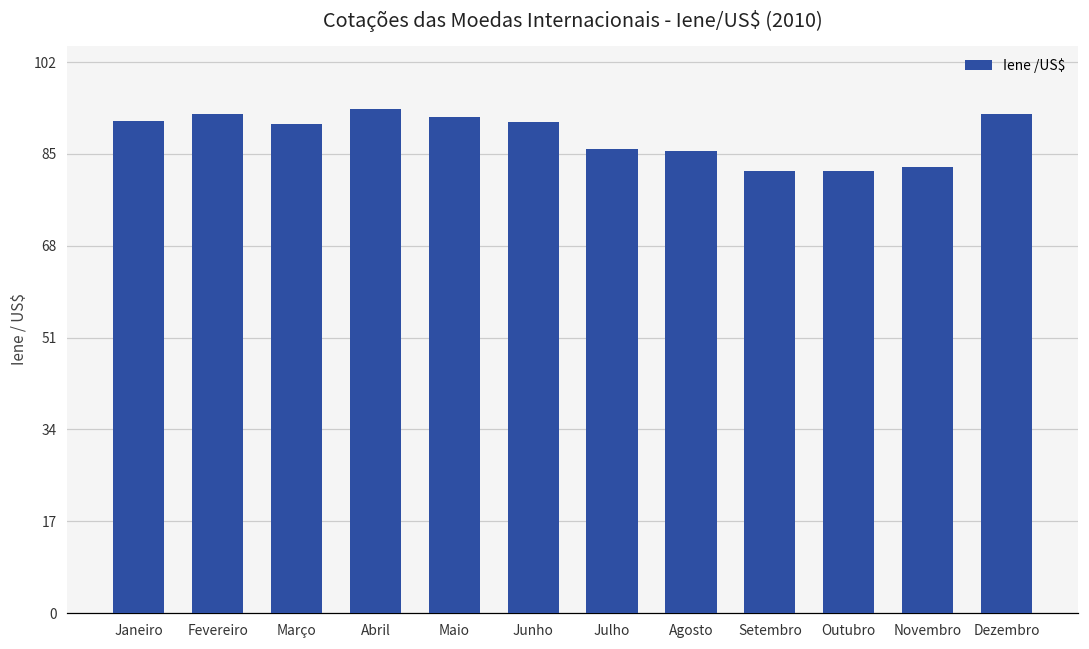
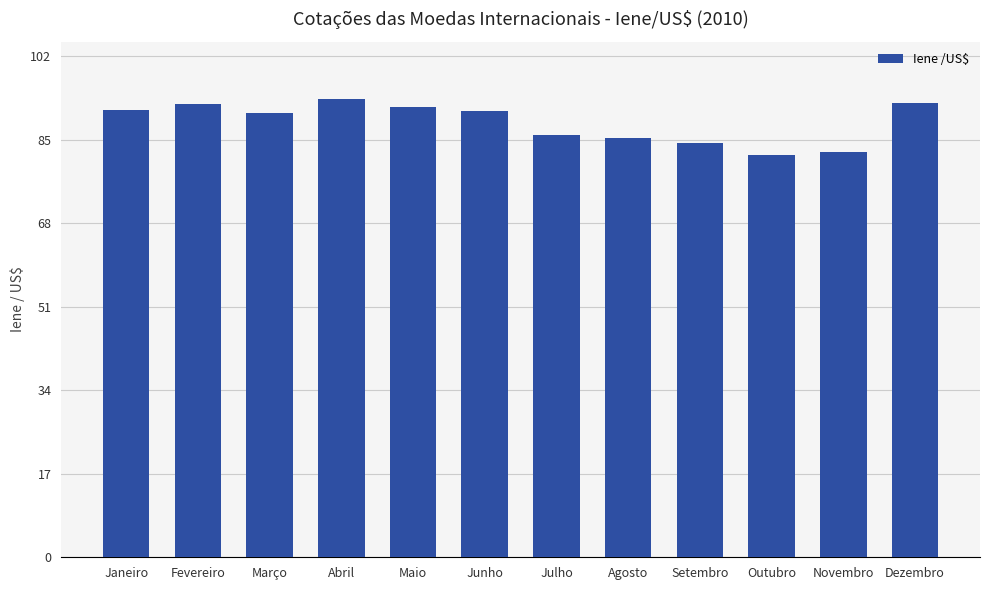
  {
    "Janeiro": 91,
    "Fevereiro": 92,
    "Março": 91,
    "Abril": 93,
    "Maio": 92,
    "Junho": 91,
    "Julho": 86,
    "Agosto": 85,
-   "Setembro": 82,
+   "Setembro": 84,
    "Outubro": 82,
    "Novembro": 82,
    "Dezembro": 92
  }
